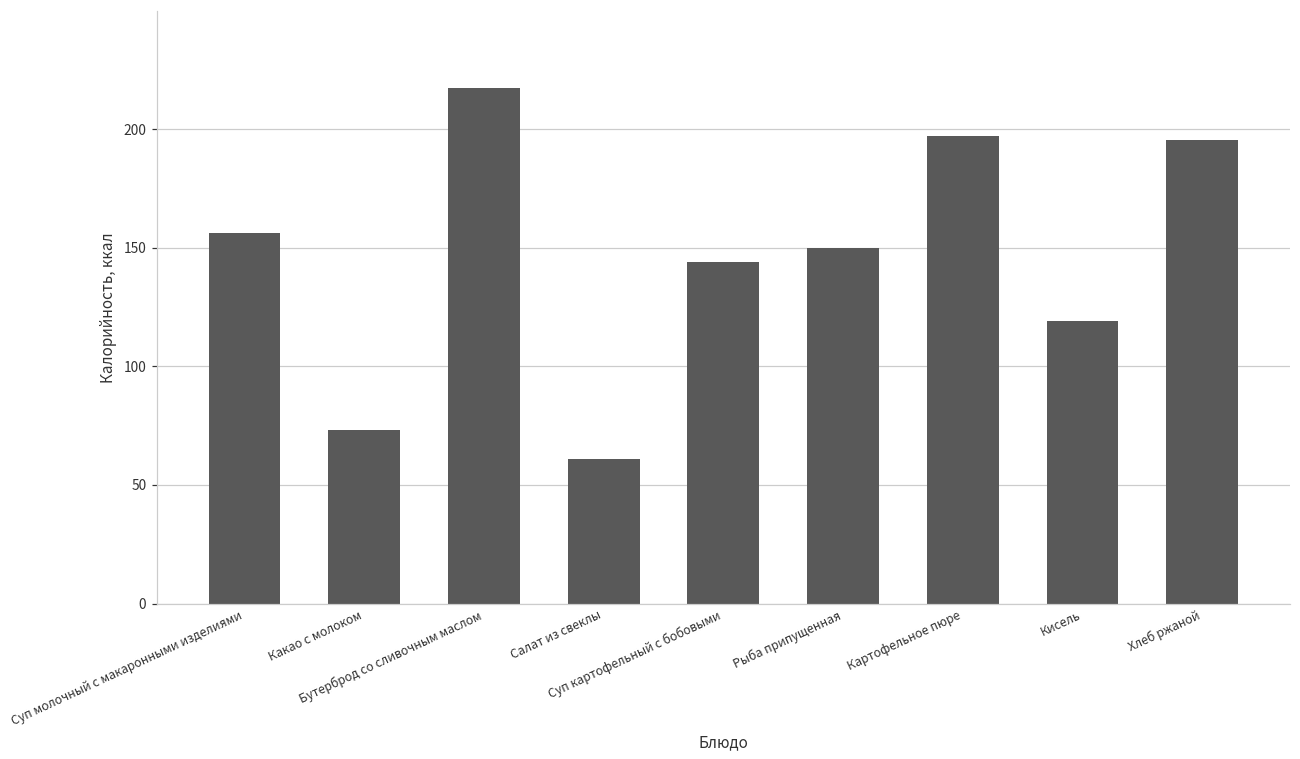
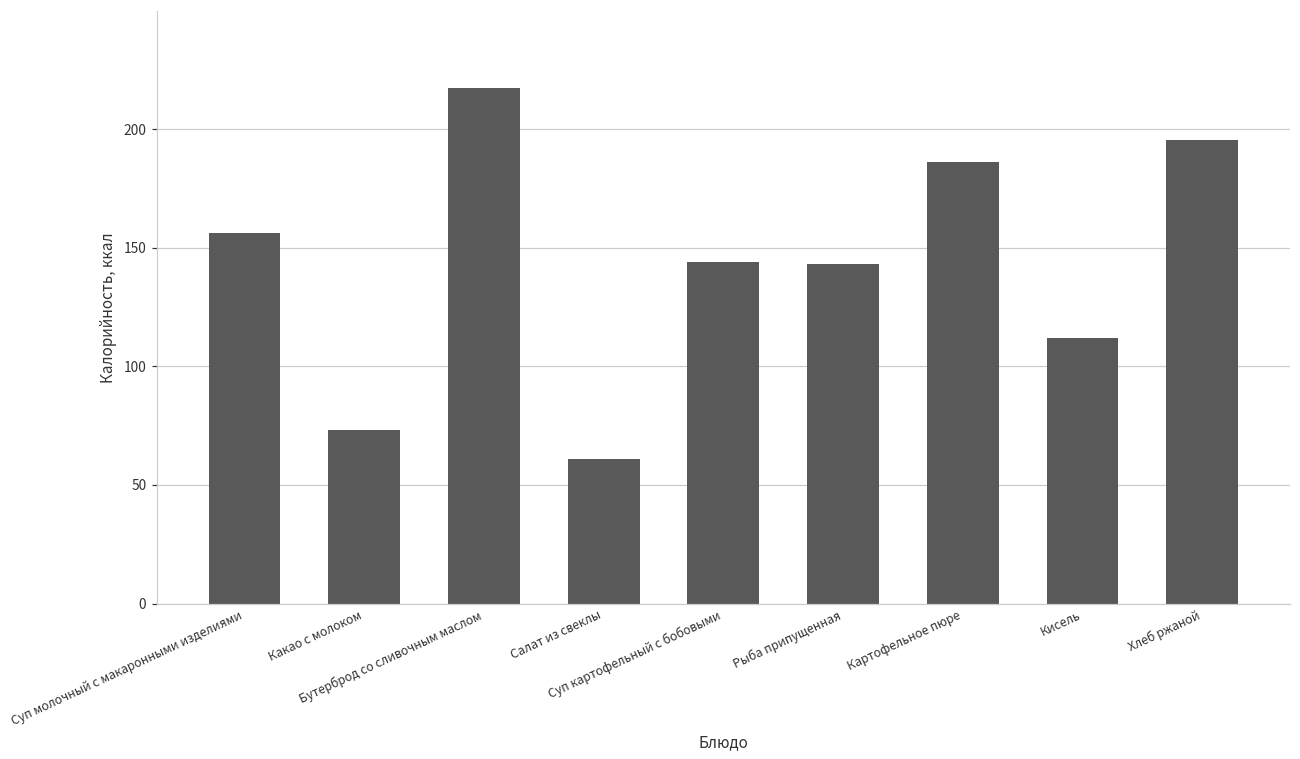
  {
    "Суп молочный с макаронными изделиями": 156,
    "Какао с молоком": 73,
    "Бутерброд со сливочным маслом": 217,
    "Салат из свеклы": 61,
    "Суп картофельный с бобовыми": 144,
-   "Рыба припущенная": 150,
-   "Картофельное пюре": 197,
-   "Кисель": 119,
+   "Рыба припущенная": 143,
+   "Картофельное пюре": 186,
+   "Кисель": 112,
    "Хлеб ржаной": 195
  }
